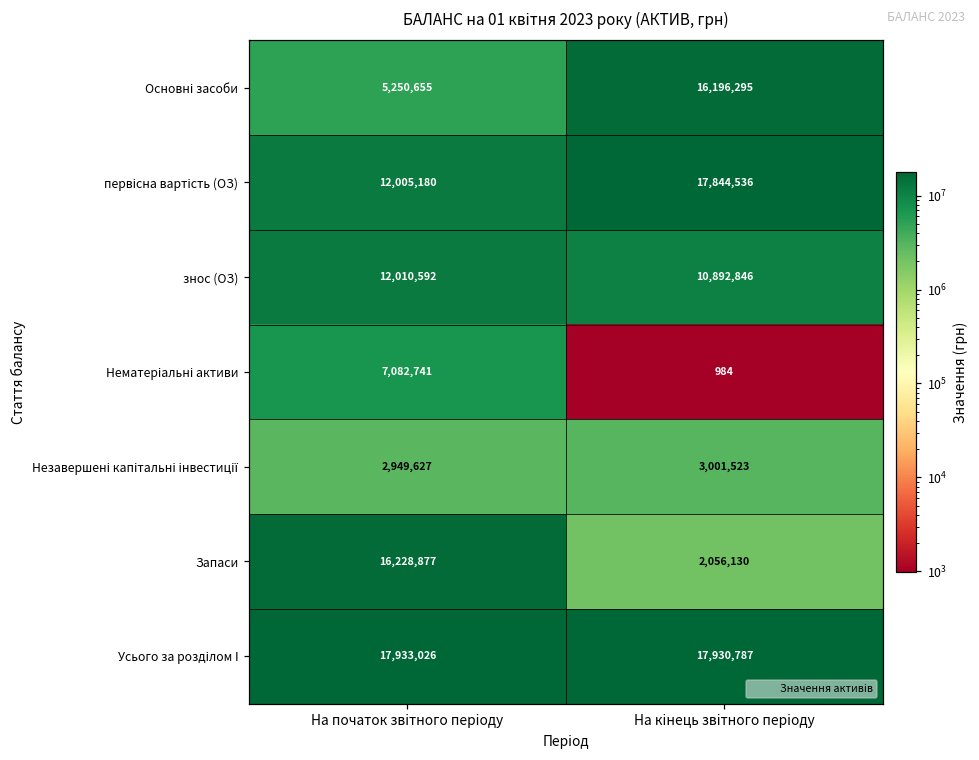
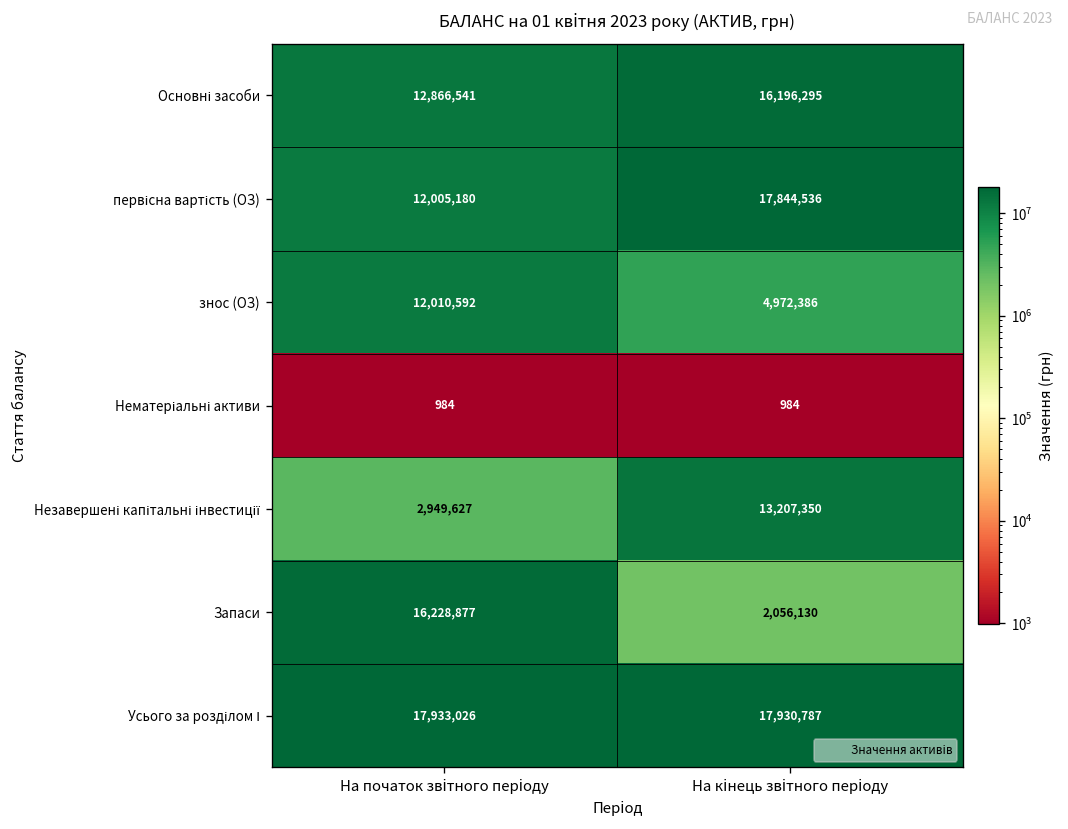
  {
    "Основні засоби": {
-     "На початок звітного періоду": "5,250,655",
+     "На початок звітного періоду": "12,866,541",
      "На кінець звітного періоду": "16,196,295"
    },
    "первісна вартість (ОЗ)": {
      "На початок звітного періоду": "12,005,180",
      "На кінець звітного періоду": "17,844,536"
    },
    "знос (ОЗ)": {
      "На початок звітного періоду": "12,010,592",
-     "На кінець звітного періоду": "10,892,846"
+     "На кінець звітного періоду": "4,972,386"
    },
    "Нематеріальні активи": {
-     "На початок звітного періоду": "7,082,741",
+     "На початок звітного періоду": "984",
      "На кінець звітного періоду": "984"
    },
    "Незавершені капітальні інвестиції": {
      "На початок звітного періоду": "2,949,627",
-     "На кінець звітного періоду": "3,001,523"
+     "На кінець звітного періоду": "13,207,350"
    },
    "Запаси": {
      "На початок звітного періоду": "16,228,877",
      "На кінець звітного періоду": "2,056,130"
    },
    "Усього за розділом І": {
      "На початок звітного періоду": "17,933,026",
      "На кінець звітного періоду": "17,930,787"
    }
  }
